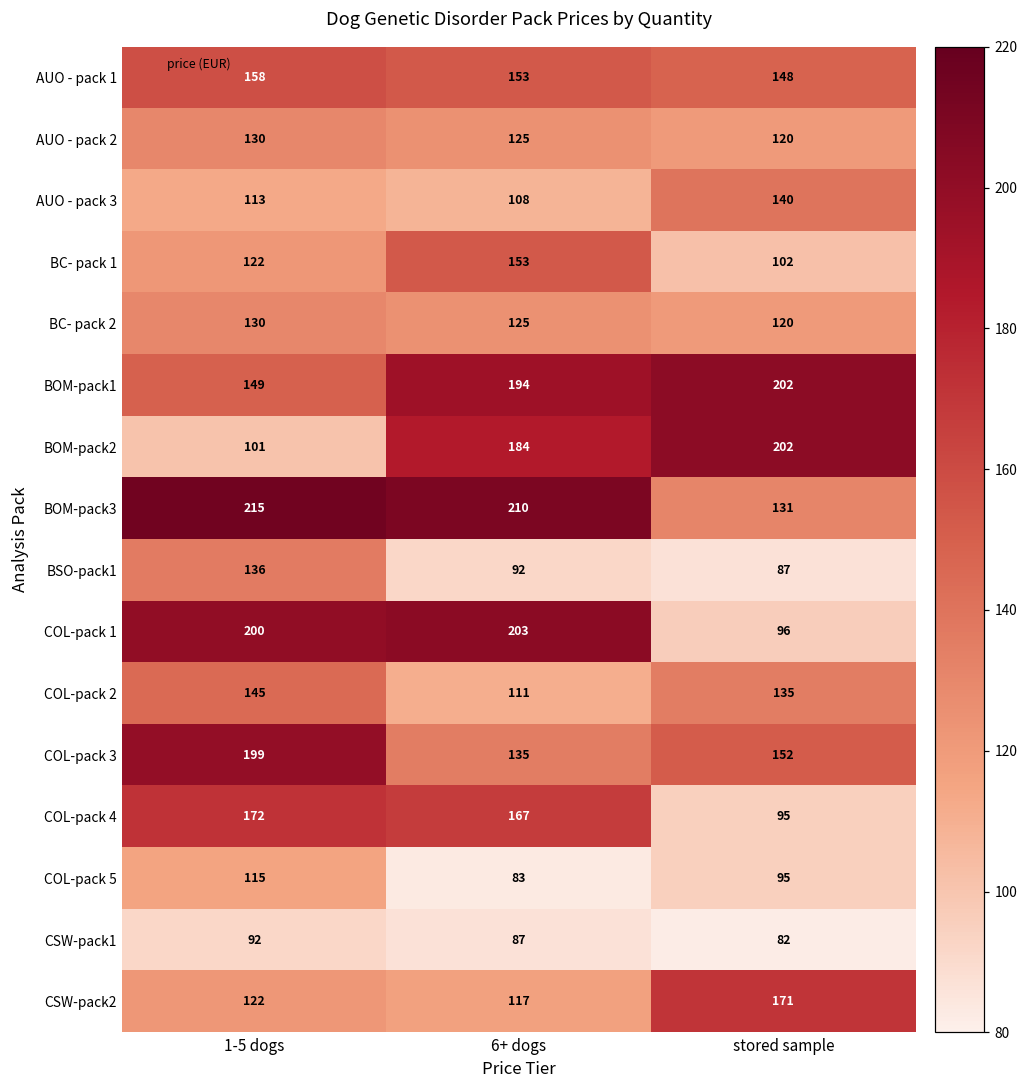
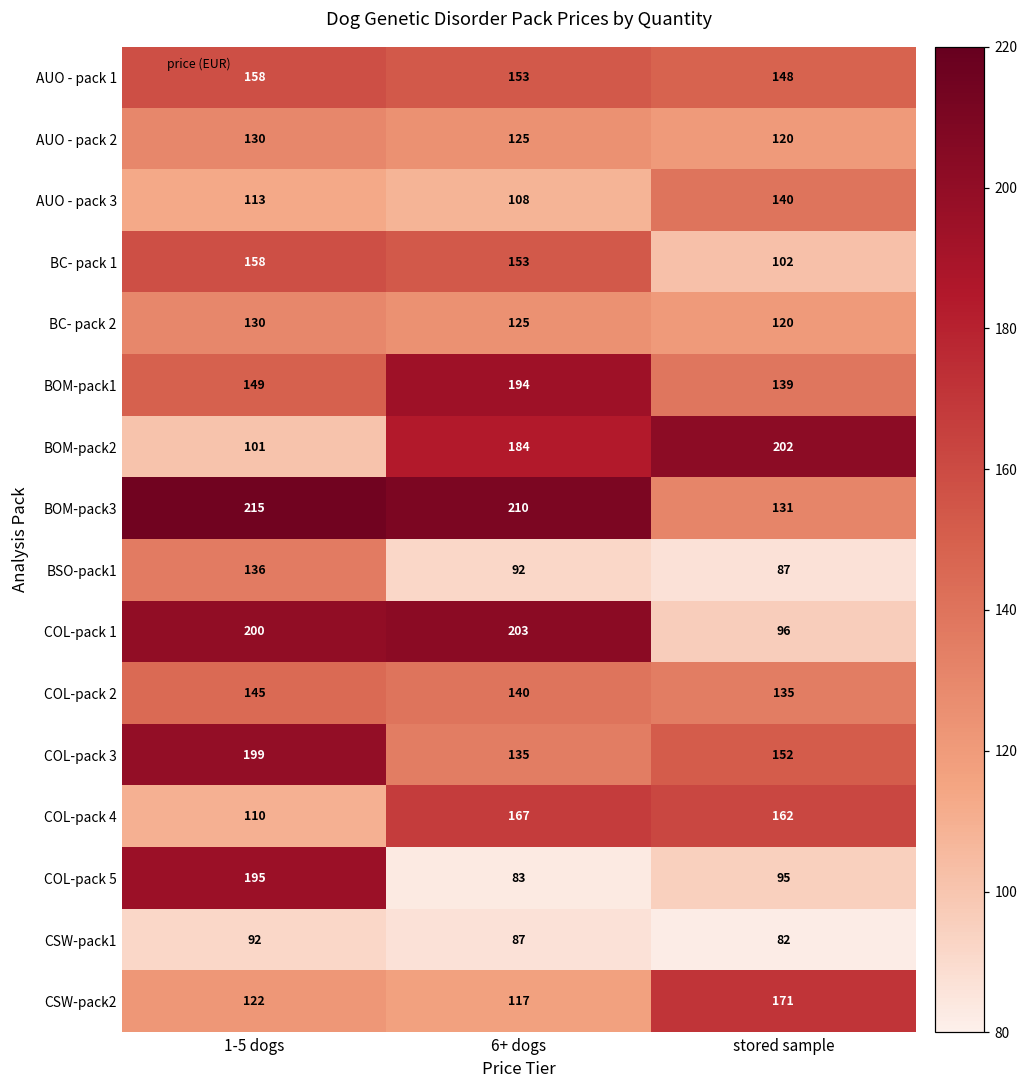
  {
    "AUO - pack 1": {
      "1-5 dogs": 158,
      "6+ dogs": 153,
      "stored sample": 148
    },
    "AUO - pack 2": {
      "1-5 dogs": 130,
      "6+ dogs": 125,
      "stored sample": 120
    },
    "AUO - pack 3": {
      "1-5 dogs": 113,
      "6+ dogs": 108,
      "stored sample": 140
    },
    "BC- pack 1": {
-     "1-5 dogs": 122,
+     "1-5 dogs": 158,
      "6+ dogs": 153,
      "stored sample": 102
    },
    "BC- pack 2": {
      "1-5 dogs": 130,
      "6+ dogs": 125,
      "stored sample": 120
    },
    "BOM-pack1": {
      "1-5 dogs": 149,
      "6+ dogs": 194,
-     "stored sample": 202
+     "stored sample": 139
    },
    "BOM-pack2": {
      "1-5 dogs": 101,
      "6+ dogs": 184,
      "stored sample": 202
    },
    "BOM-pack3": {
      "1-5 dogs": 215,
      "6+ dogs": 210,
      "stored sample": 131
    },
    "BSO-pack1": {
      "1-5 dogs": 136,
      "6+ dogs": 92,
      "stored sample": 87
    },
    "COL-pack 1": {
      "1-5 dogs": 200,
      "6+ dogs": 203,
      "stored sample": 96
    },
    "COL-pack 2": {
      "1-5 dogs": 145,
-     "6+ dogs": 111,
+     "6+ dogs": 140,
      "stored sample": 135
    },
    "COL-pack 3": {
      "1-5 dogs": 199,
      "6+ dogs": 135,
      "stored sample": 152
    },
    "COL-pack 4": {
-     "1-5 dogs": 172,
+     "1-5 dogs": 110,
      "6+ dogs": 167,
-     "stored sample": 95
+     "stored sample": 162
    },
    "COL-pack 5": {
-     "1-5 dogs": 115,
+     "1-5 dogs": 195,
      "6+ dogs": 83,
      "stored sample": 95
    },
    "CSW-pack1": {
      "1-5 dogs": 92,
      "6+ dogs": 87,
      "stored sample": 82
    },
    "CSW-pack2": {
      "1-5 dogs": 122,
      "6+ dogs": 117,
      "stored sample": 171
    }
  }
